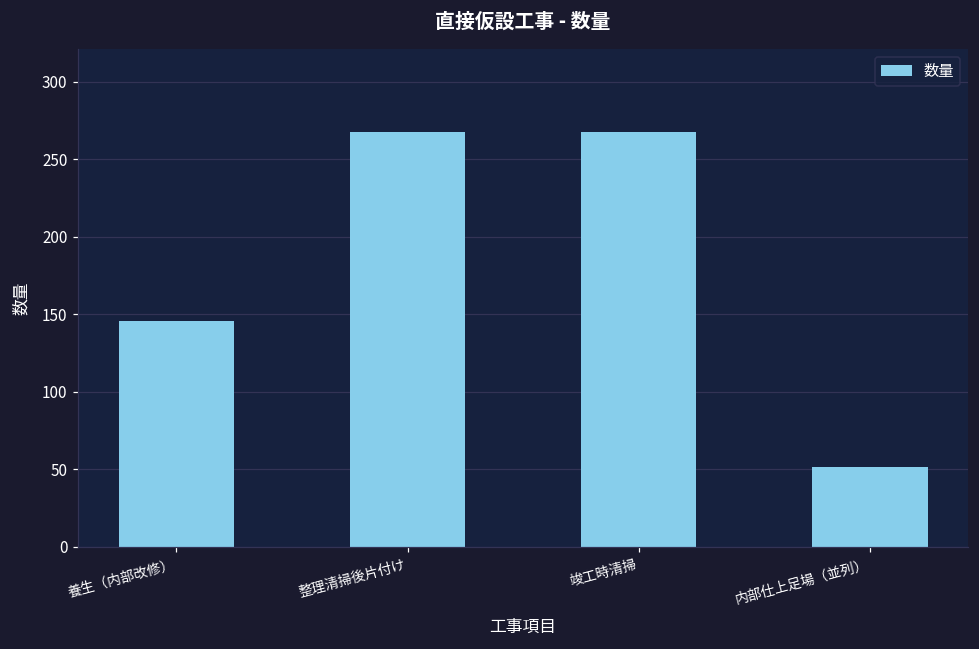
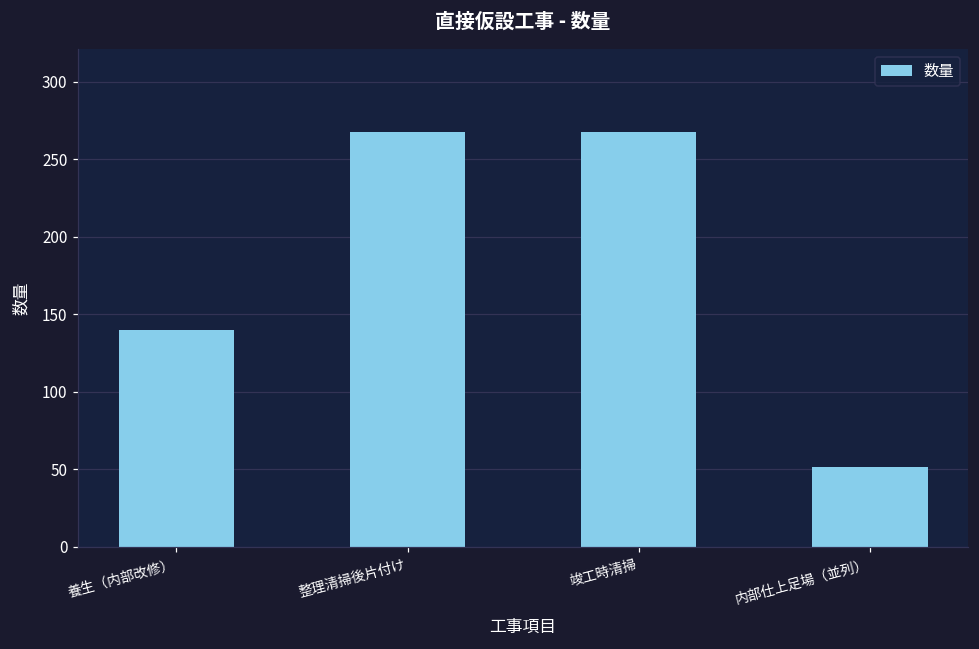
  {
-   "養生（内部改修）": 146,
+   "養生（内部改修）": 140,
    "整理清掃後片付け": 268,
    "竣工時清掃": 268,
    "内部仕上足場（並列）": 52
  }
